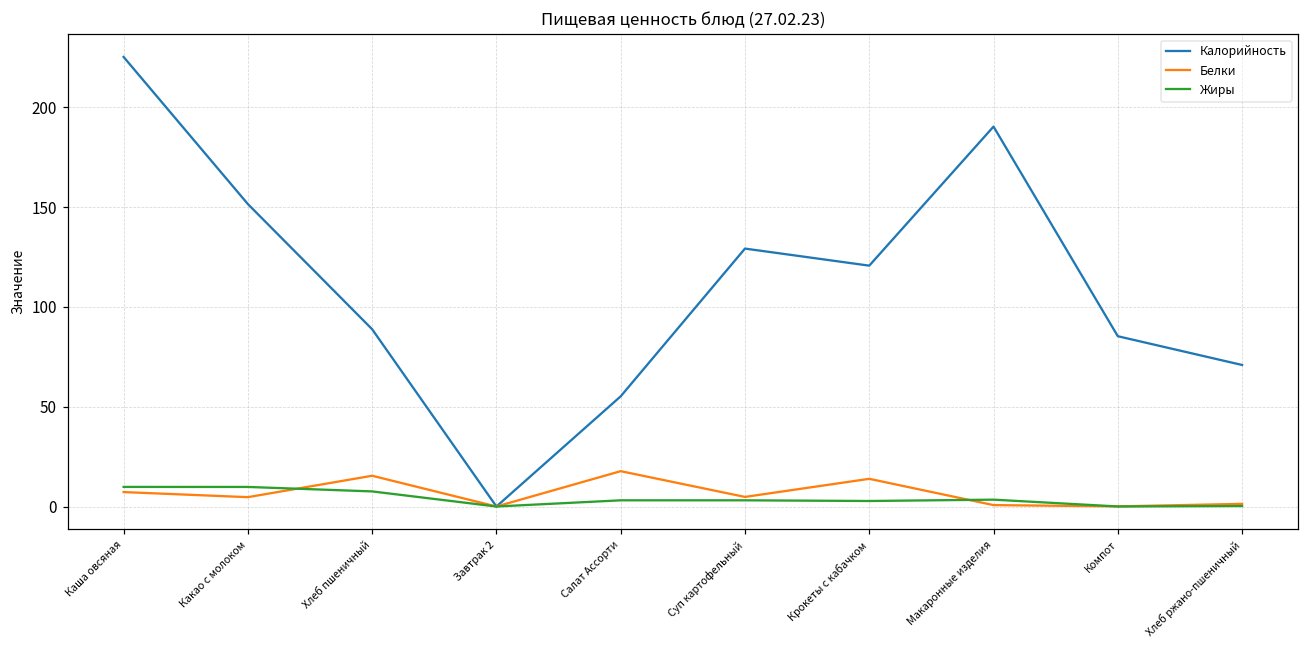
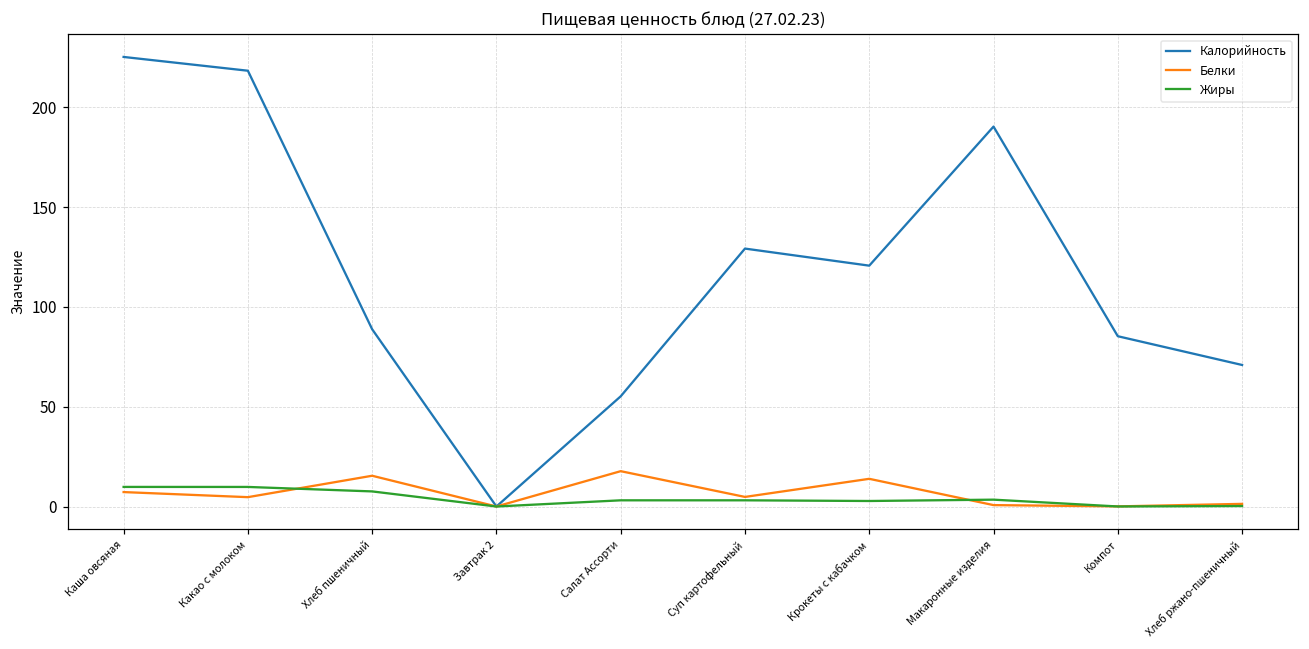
  {
    "Калорийность": {
      "Каша овсяная": 225,
-     "Какао с молоком": 152,
+     "Какао с молоком": 218,
      "Хлеб пшеничный": 89,
      "Салат Ассорти": 55,
      "Суп картофельный": 129,
      "Крокеты с кабачком": 121,
      "Макаронные изделия": 190,
      "Компот": 85,
      "Хлеб ржано-пшеничный": 71
    },
    "Белки": {
      "Каша овсяная": 7,
      "Какао с молоком": 5,
      "Хлеб пшеничный": 15,
      "Салат Ассорти": 18,
      "Суп картофельный": 5,
      "Крокеты с кабачком": 14,
      "Макаронные изделия": 1
    },
    "Жиры": {
      "Каша овсяная": 10,
      "Какао с молоком": 10,
      "Хлеб пшеничный": 8,
      "Салат Ассорти": 3,
      "Суп картофельный": 3,
      "Крокеты с кабачком": 3,
      "Макаронные изделия": 3
    }
  }
